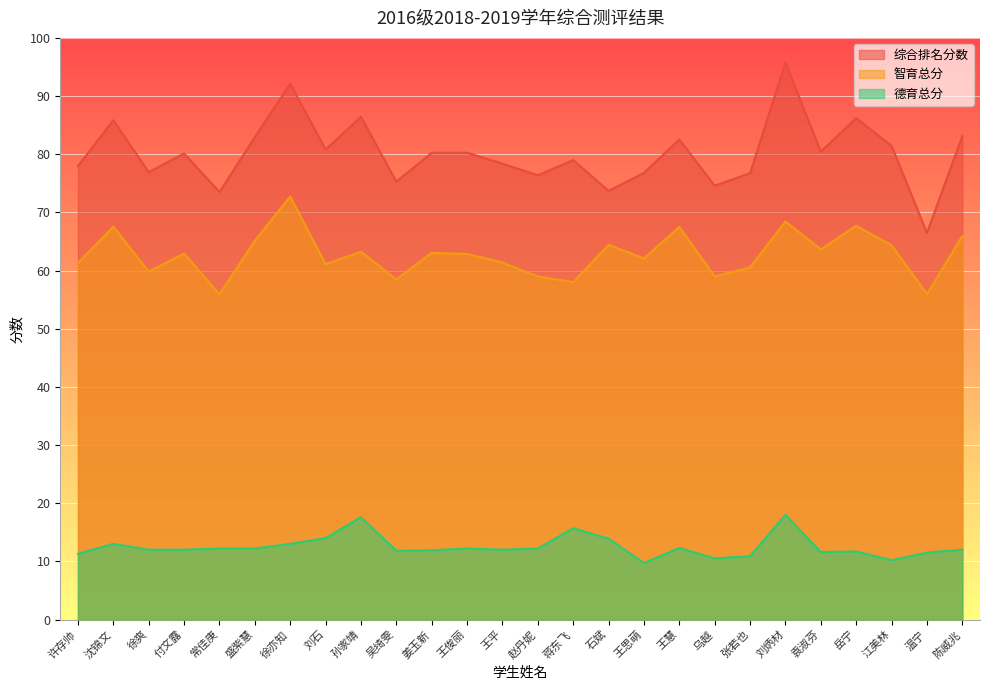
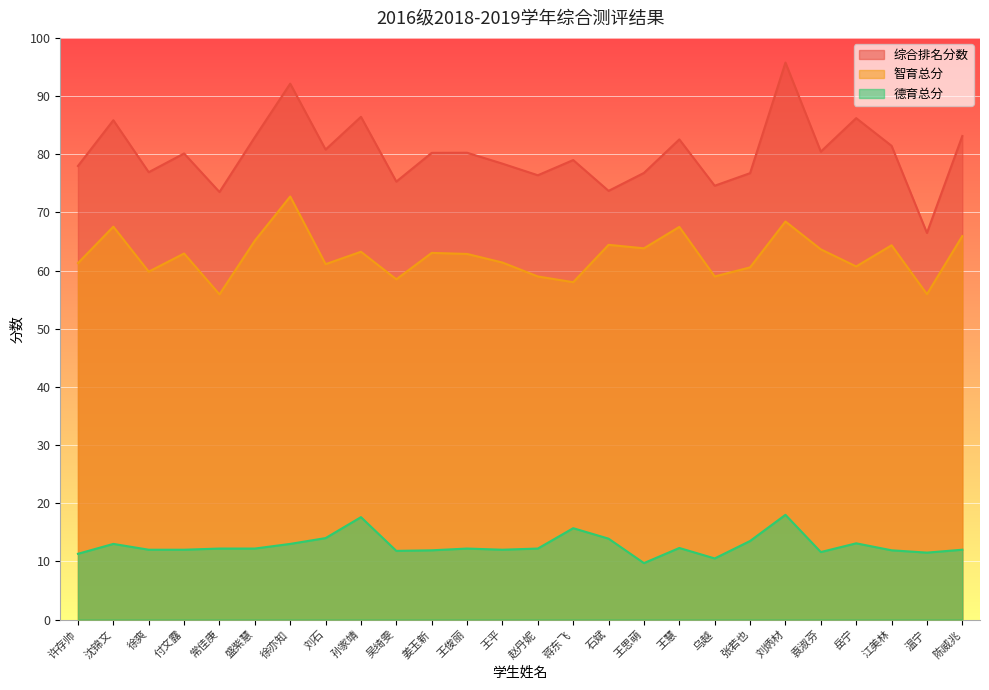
  {
    "综合排名分数": {
      "许存帅": 78,
      "沈锦文": 86,
      "徐爽": 77,
      "付文露": 80,
      "常佳庚": 74,
      "盛紫慧": 83,
      "徐亦知": 92,
      "刘石": 81,
      "孙家靖": 86,
      "吴绮雯": 75,
      "姜玉新": 80,
      "王俊丽": 80,
      "王平": 78,
      "赵丹妮": 76,
      "蒋东飞": 79,
      "石斌": 74,
      "王思萌": 77,
      "王慧": 83,
      "乌越": 75,
      "张若也": 77,
      "刘炳材": 96,
      "袁淑芬": 80,
      "岳宁": 86,
      "江美林": 81,
      "温宁": 66,
      "陈威兆": 83
    },
    "智育总分": {
      "许存帅": 61,
      "沈锦文": 68,
      "徐爽": 60,
      "付文露": 63,
      "常佳庚": 56,
      "盛紫慧": 65,
      "徐亦知": 73,
      "刘石": 61,
      "孙家靖": 63,
      "吴绮雯": 58,
      "姜玉新": 63,
      "王俊丽": 63,
      "王平": 61,
      "赵丹妮": 59,
      "蒋东飞": 58,
      "石斌": 64,
-     "王思萌": 62,
+     "王思萌": 64,
      "王慧": 68,
      "乌越": 59,
      "张若也": 61,
      "刘炳材": 68,
      "袁淑芬": 64,
-     "岳宁": 68,
+     "岳宁": 61,
      "江美林": 64,
      "温宁": 56,
      "陈威兆": 66
    },
    "德育总分": {
      "许存帅": 11,
      "沈锦文": 13,
      "徐爽": 12,
      "付文露": 12,
      "常佳庚": 12,
      "盛紫慧": 12,
      "徐亦知": 13,
      "刘石": 14,
      "孙家靖": 18,
      "吴绮雯": 12,
      "姜玉新": 12,
      "王俊丽": 12,
      "王平": 12,
      "赵丹妮": 12,
      "蒋东飞": 16,
      "石斌": 14,
      "王思萌": 10,
      "王慧": 12,
      "乌越": 11,
-     "张若也": 11,
+     "张若也": 14,
      "刘炳材": 18,
      "袁淑芬": 12,
-     "岳宁": 12,
-     "江美林": 10,
+     "岳宁": 13,
+     "江美林": 12,
      "温宁": 12,
      "陈威兆": 12
    }
  }
